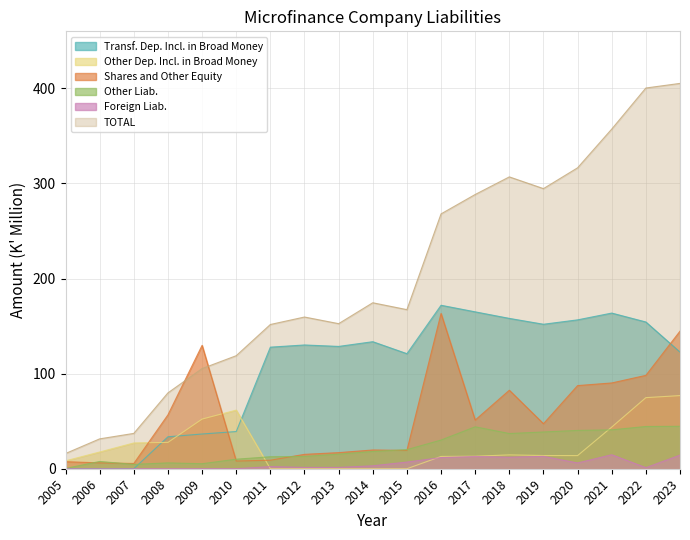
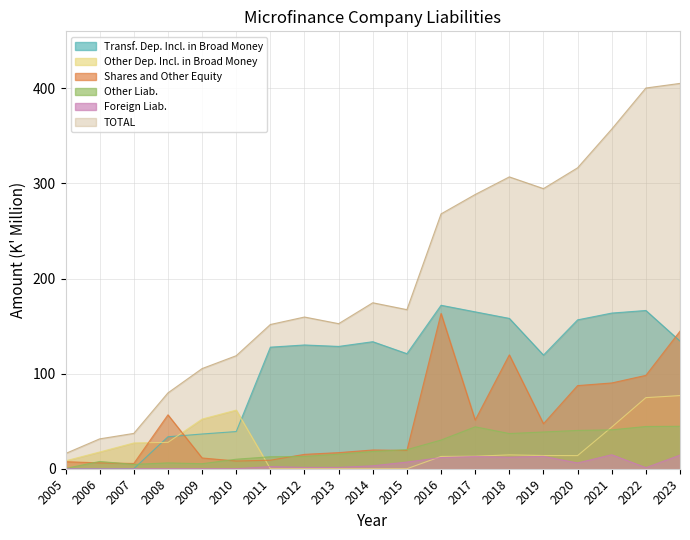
  {
    "Transf. Dep. Incl. in Broad Money": {
      "2008": 30,
      "2009": 40,
      "2010": 40,
      "2011": 130,
      "2012": 130,
      "2013": 130,
      "2014": 130,
      "2015": 120,
      "2016": 170,
      "2017": 160,
      "2018": 160,
-     "2019": 150,
+     "2019": 120,
      "2020": 160,
      "2021": 160,
-     "2022": 150,
-     "2023": 120
+     "2022": 170,
+     "2023": 130
    },
    "Shares and Other Equity": {
      "2008": 60,
-     "2009": 130,
+     "2009": 10,
      "2011": 10,
      "2016": 160,
      "2017": 50,
-     "2018": 80,
+     "2018": 120,
      "2019": 50,
      "2020": 90,
      "2021": 90,
      "2022": 100,
      "2023": 140
    },
    "Other Liab.": {
      "2008": 10,
      "2009": 10,
      "2011": 10,
      "2016": 30,
      "2017": 40,
      "2018": 40,
      "2019": 40,
      "2020": 40,
      "2021": 40,
      "2022": 40,
      "2023": 40
    },
    "Foreign Liab.": {
      "2008": 0,
      "2009": 0,
      "2010": 0,
      "2014": 0,
      "2015": 10,
      "2020": 10,
      "2021": 10,
      "2022": 0,
      "2023": 10
    }
  }
